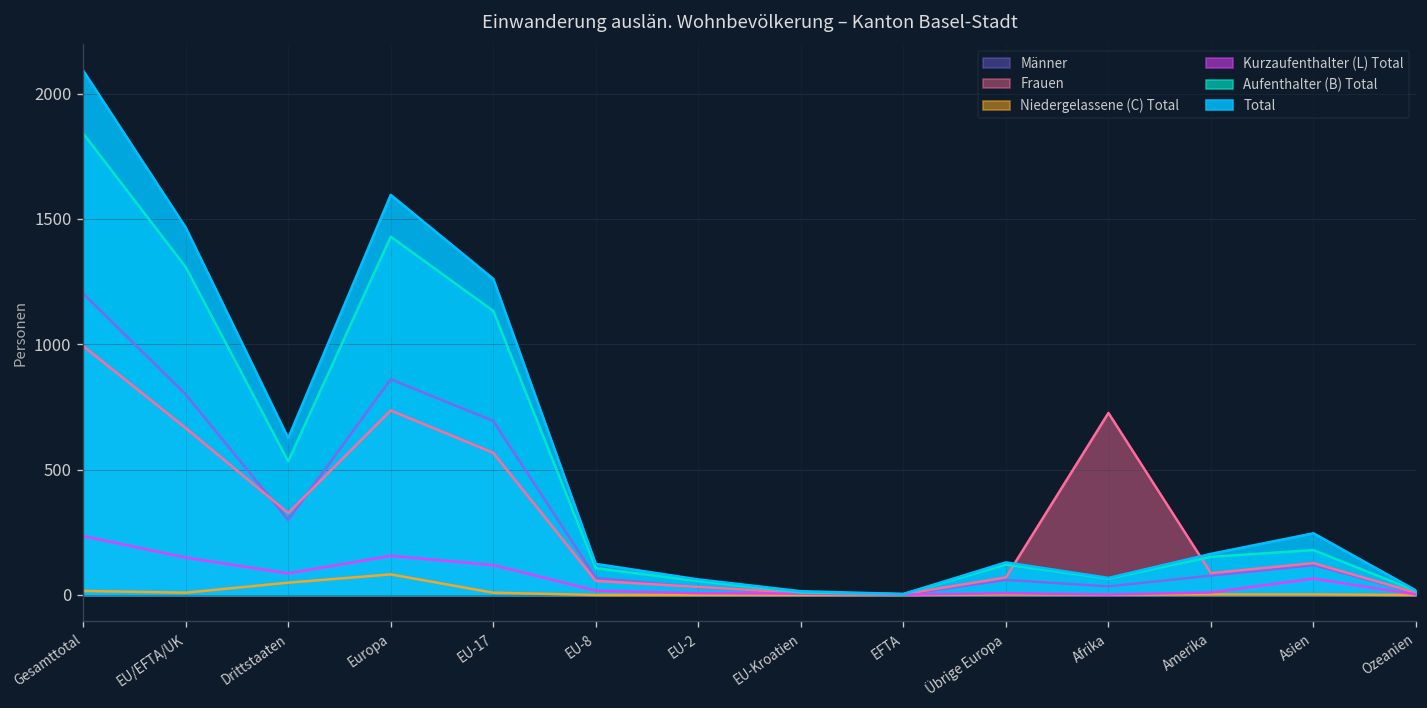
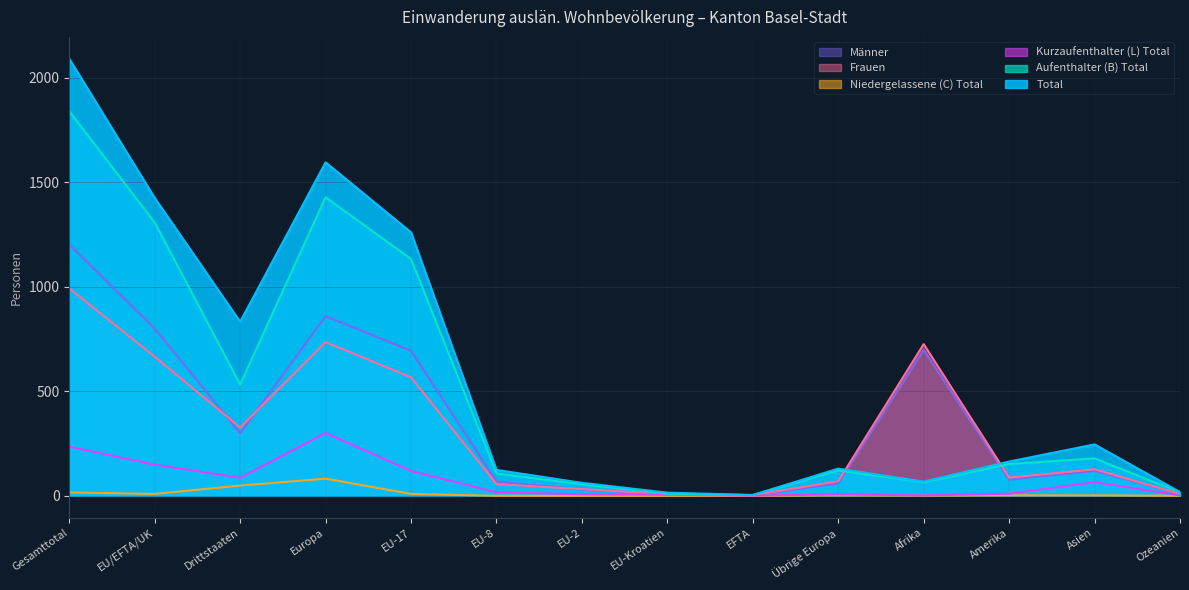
  {
    "Männer": {
      "Gesamttotal": 1200,
      "EU/EFTA/UK": 800,
      "Drittstaaten": 300,
      "Europa": 860,
      "EU-17": 690,
-     "Afrika": 30
+     "Afrika": 700
    },
    "Frauen": {
      "Gesamttotal": 990,
      "EU/EFTA/UK": 670,
      "Drittstaaten": 330,
      "Europa": 740,
      "EU-17": 570,
      "Afrika": 730
    },
    "Niedergelassene (C) Total": {
      "Gesamttotal": 20,
      "EU/EFTA/UK": 10,
      "Drittstaaten": 50,
      "Europa": 80,
      "EU-17": 10,
      "EU-8": 0,
      "Asien": 0
    },
    "Kurzaufenthalter (L) Total": {
      "Gesamttotal": 240,
      "EU/EFTA/UK": 150,
      "Drittstaaten": 90,
-     "Europa": 160,
+     "Europa": 300,
      "EU-17": 120,
      "EU-8": 20,
      "Asien": 70
    },
    "Aufenthalter (B) Total": {
      "Gesamttotal": 1840,
      "EU/EFTA/UK": 1310,
      "Drittstaaten": 530,
      "Europa": 1430,
      "EU-17": 1130,
      "EU-8": 110,
      "Asien": 180
    },
    "Total": {
      "Gesamttotal": 2090,
-     "EU/EFTA/UK": 1470,
-     "Drittstaaten": 630,
+     "EU/EFTA/UK": 1430,
+     "Drittstaaten": 830,
      "Europa": 1600,
      "EU-17": 1260,
      "EU-8": 120,
      "Asien": 250
    }
  }
